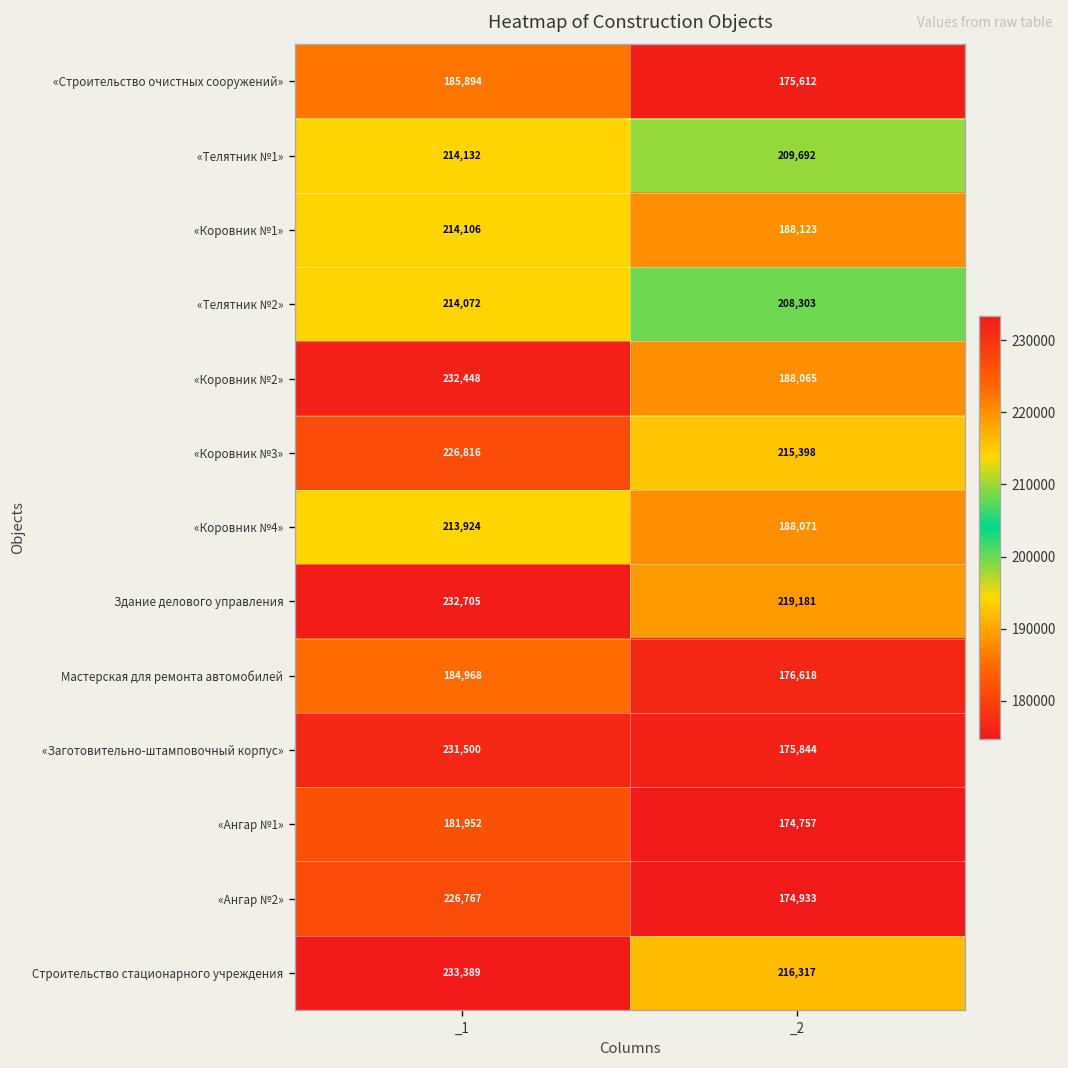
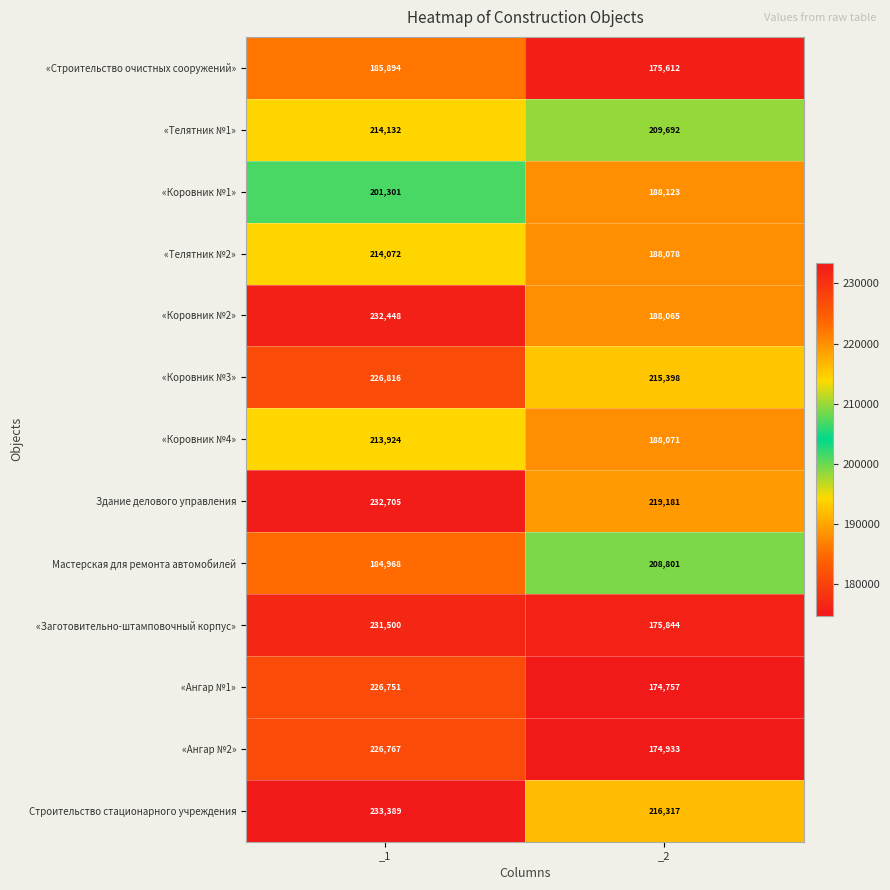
  {
    "«Строительство очистных сооружений»": {
      "_1": "185,894",
      "_2": "175,612"
    },
    "«Телятник №1»": {
      "_1": "214,132",
      "_2": "209,692"
    },
    "«Коровник №1»": {
-     "_1": "214,106",
+     "_1": "201,301",
      "_2": "188,123"
    },
    "«Телятник №2»": {
      "_1": "214,072",
-     "_2": "208,303"
+     "_2": "188,078"
    },
    "«Коровник №2»": {
      "_1": "232,448",
      "_2": "188,065"
    },
    "«Коровник №3»": {
      "_1": "226,816",
      "_2": "215,398"
    },
    "«Коровник №4»": {
      "_1": "213,924",
      "_2": "188,071"
    },
    "Здание делового управления": {
      "_1": "232,705",
      "_2": "219,181"
    },
    "Мастерская для ремонта автомобилей": {
      "_1": "184,968",
-     "_2": "176,618"
+     "_2": "208,801"
    },
    "«Заготовительно-штамповочный корпус»": {
      "_1": "231,500",
      "_2": "175,844"
    },
    "«Ангар №1»": {
-     "_1": "181,952",
+     "_1": "226,751",
      "_2": "174,757"
    },
    "«Ангар №2»": {
      "_1": "226,767",
      "_2": "174,933"
    },
    "Строительство стационарного учреждения": {
      "_1": "233,389",
      "_2": "216,317"
    }
  }
